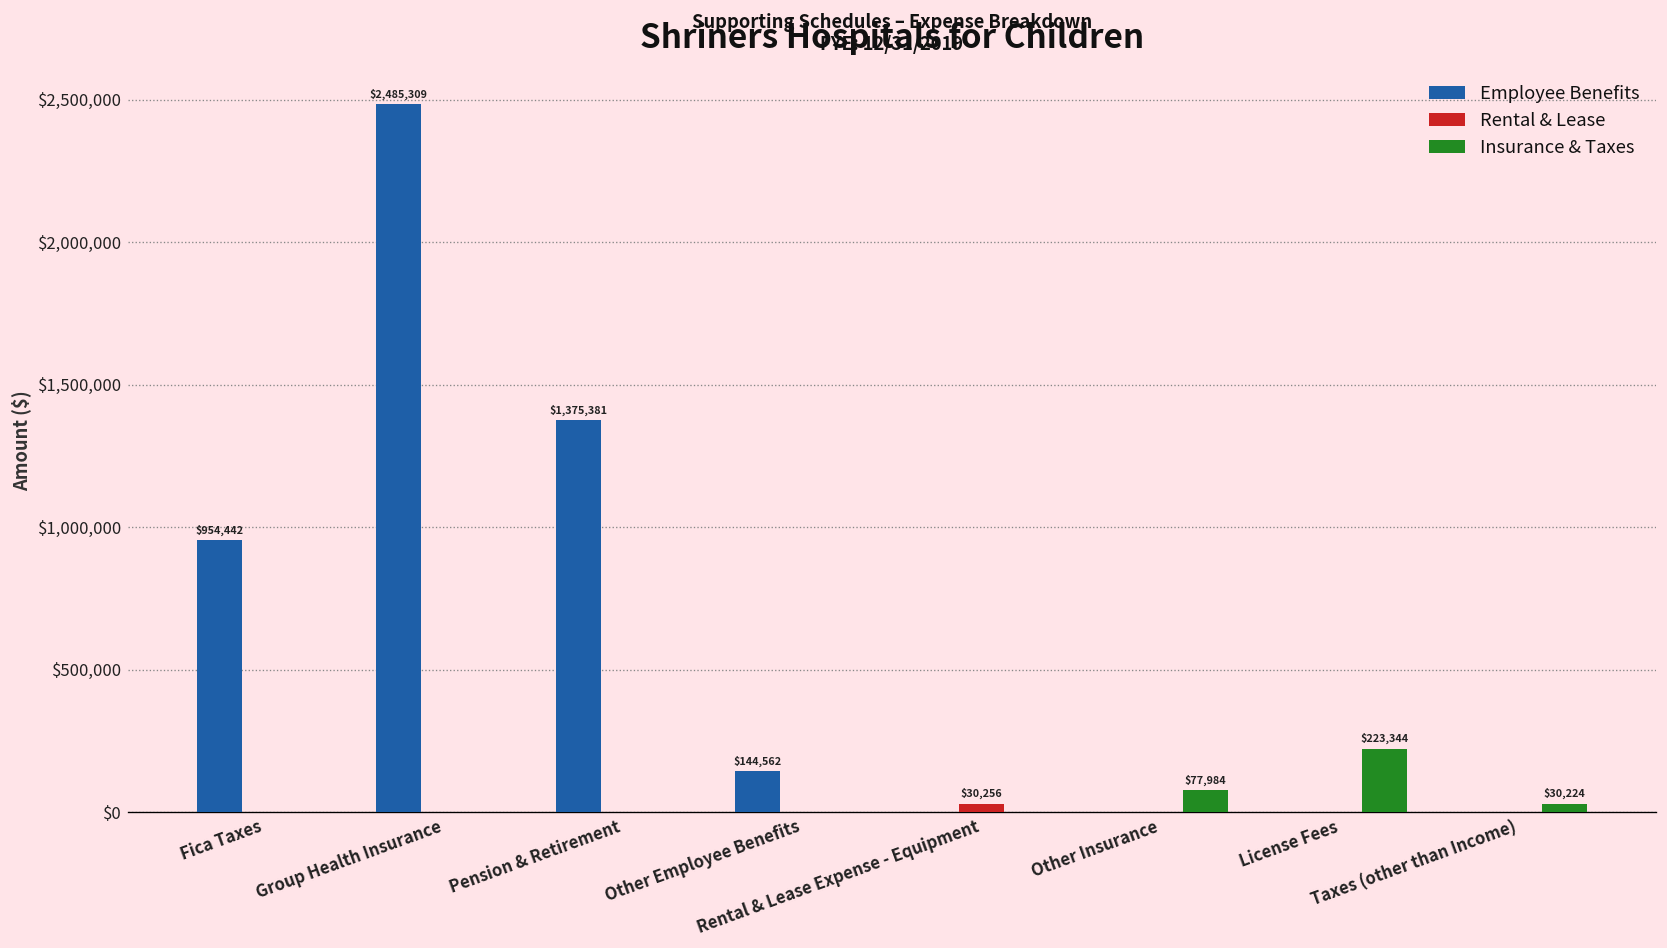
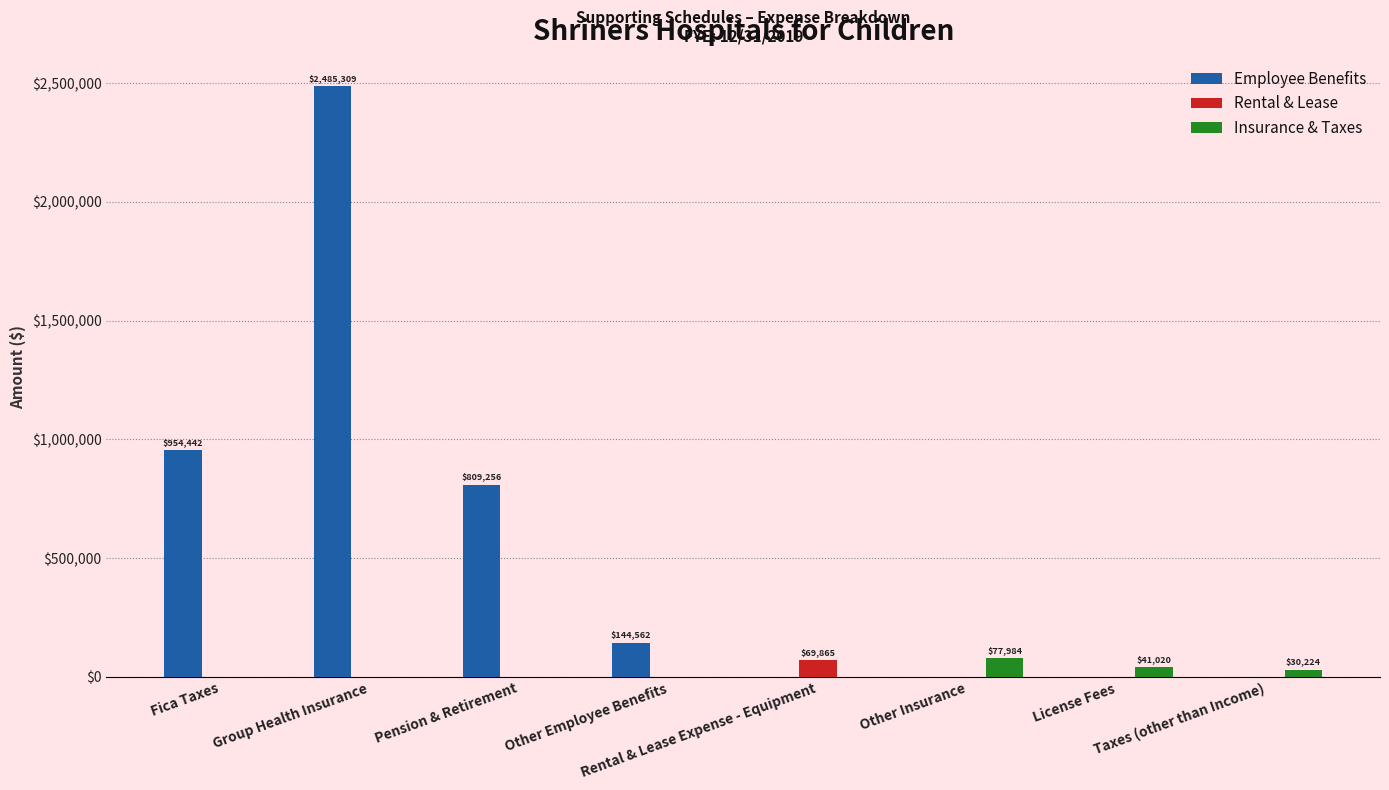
  {
    "Employee Benefits": {
      "Fica Taxes": "$954,442",
      "Group Health Insurance": "$2,485,309",
-     "Pension & Retirement": "$1,375,381",
+     "Pension & Retirement": "$809,256",
      "Other Employee Benefits": "$144,562"
    },
    "Rental & Lease": {
-     "Rental & Lease Expense - Equipment": "$30,256"
+     "Rental & Lease Expense - Equipment": "$69,865"
    },
    "Insurance & Taxes": {
      "Other Insurance": "$77,984",
-     "License Fees": "$223,344",
+     "License Fees": "$41,020",
      "Taxes (other than Income)": "$30,224"
    }
  }
